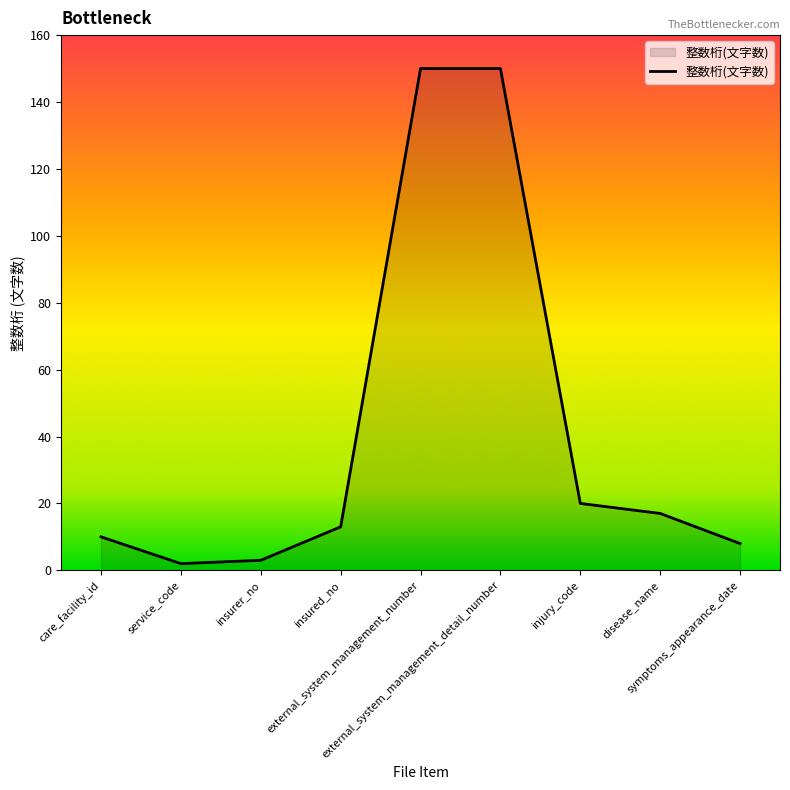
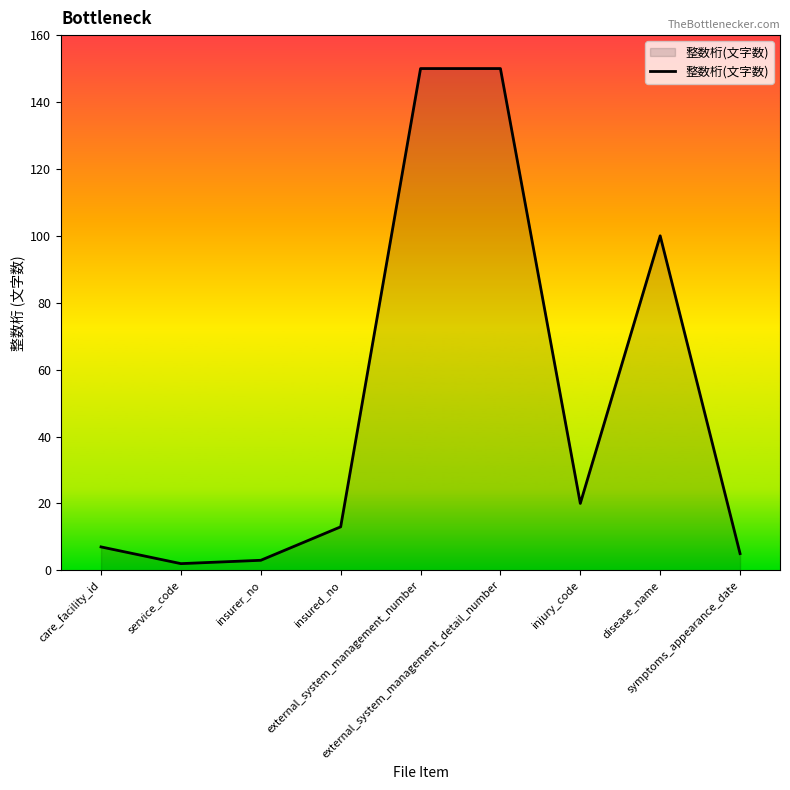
  {
-   "care_facility_id": 10,
+   "care_facility_id": 7,
    "service_code": 2,
    "insurer_no": 3,
    "insured_no": 13,
    "external_system_management_number": 150,
    "external_system_management_detail_number": 150,
    "injury_code": 20,
-   "disease_name": 17,
-   "symptoms_appearance_date": 8
+   "disease_name": 100,
+   "symptoms_appearance_date": 5
  }
